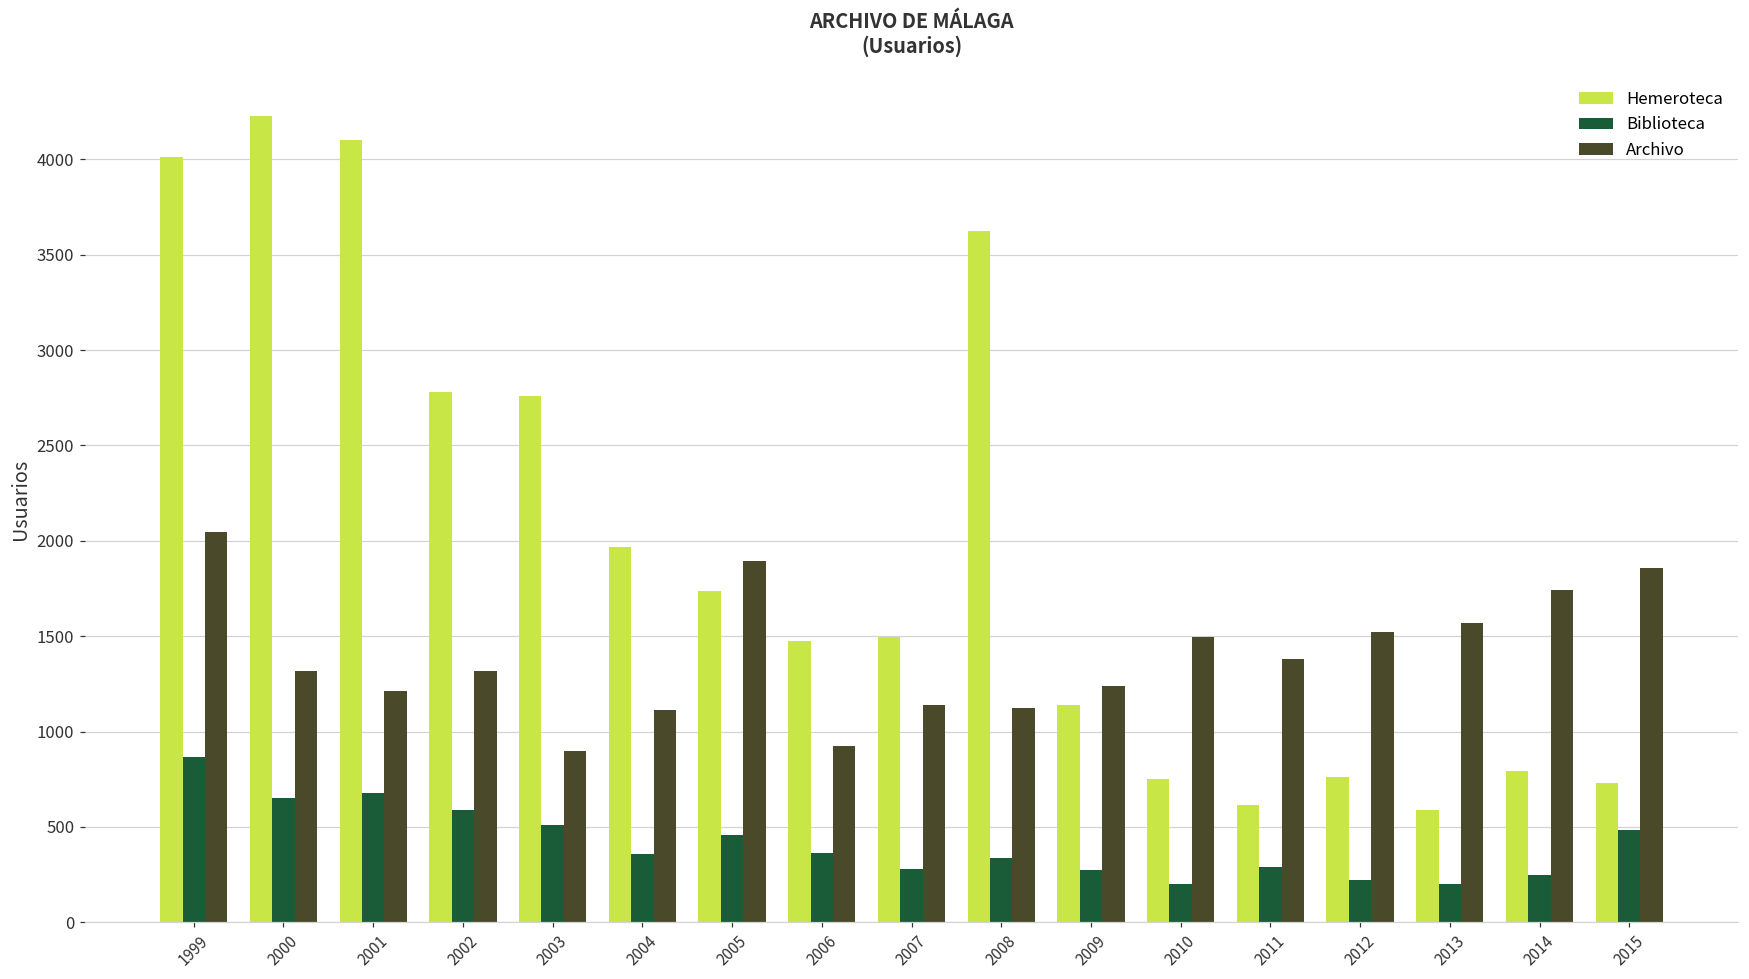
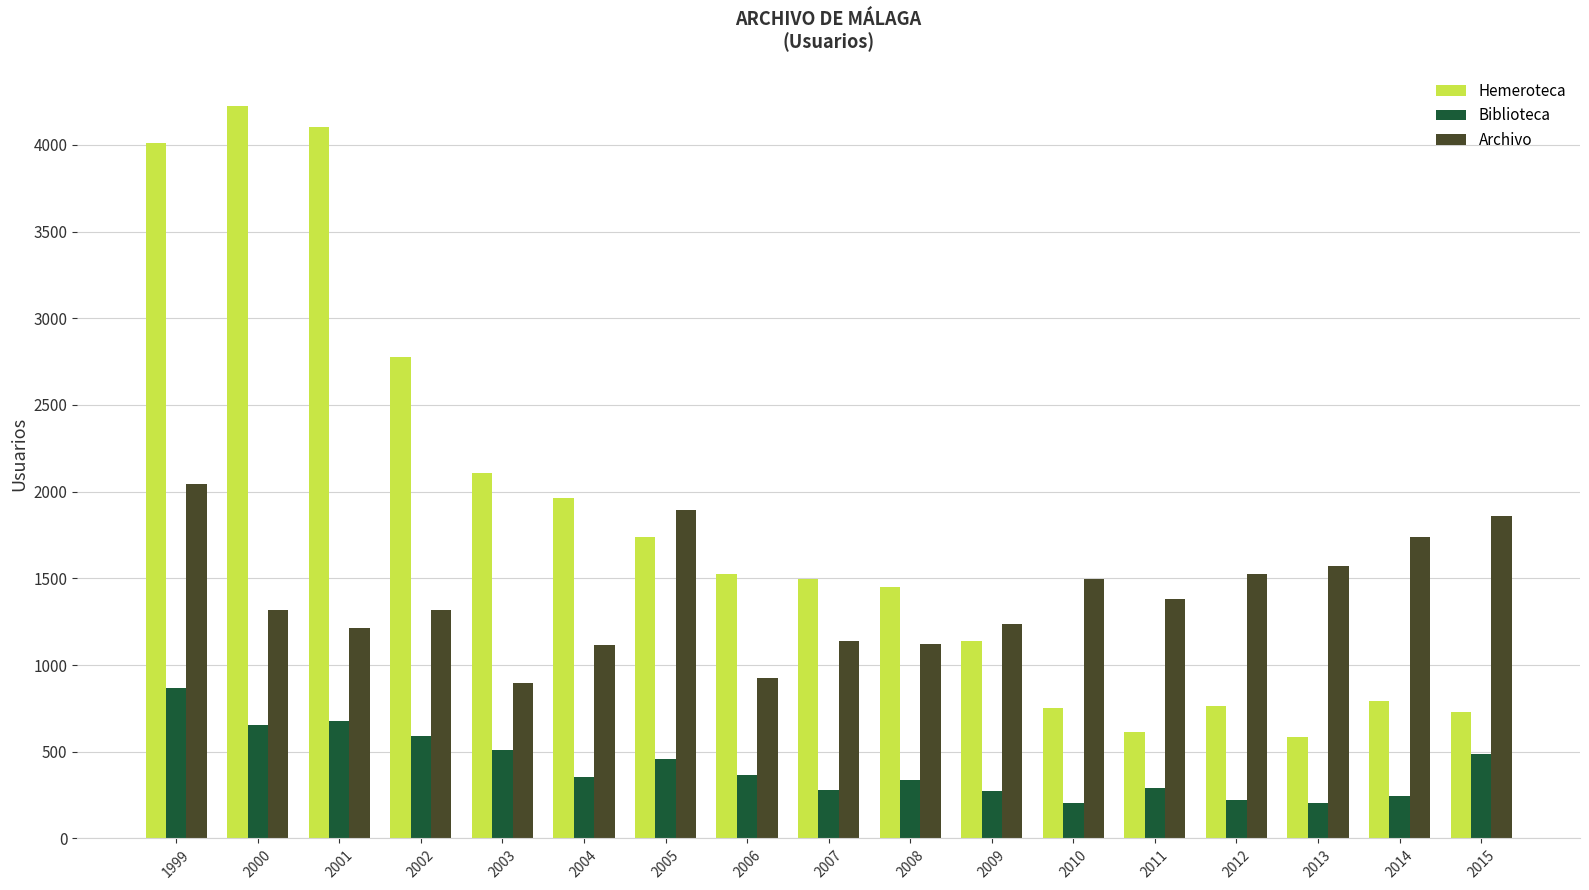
  {
    "Hemeroteca": {
      "1999": 4010,
      "2000": 4230,
      "2001": 4100,
      "2002": 2780,
-     "2003": 2760,
+     "2003": 2110,
      "2004": 1970,
      "2005": 1740,
-     "2006": 1470,
+     "2006": 1520,
      "2007": 1500,
-     "2008": 3620,
+     "2008": 1450,
      "2009": 1140,
      "2010": 750,
      "2011": 610,
      "2012": 760,
      "2013": 590,
      "2014": 790,
      "2015": 730
    }
  }
